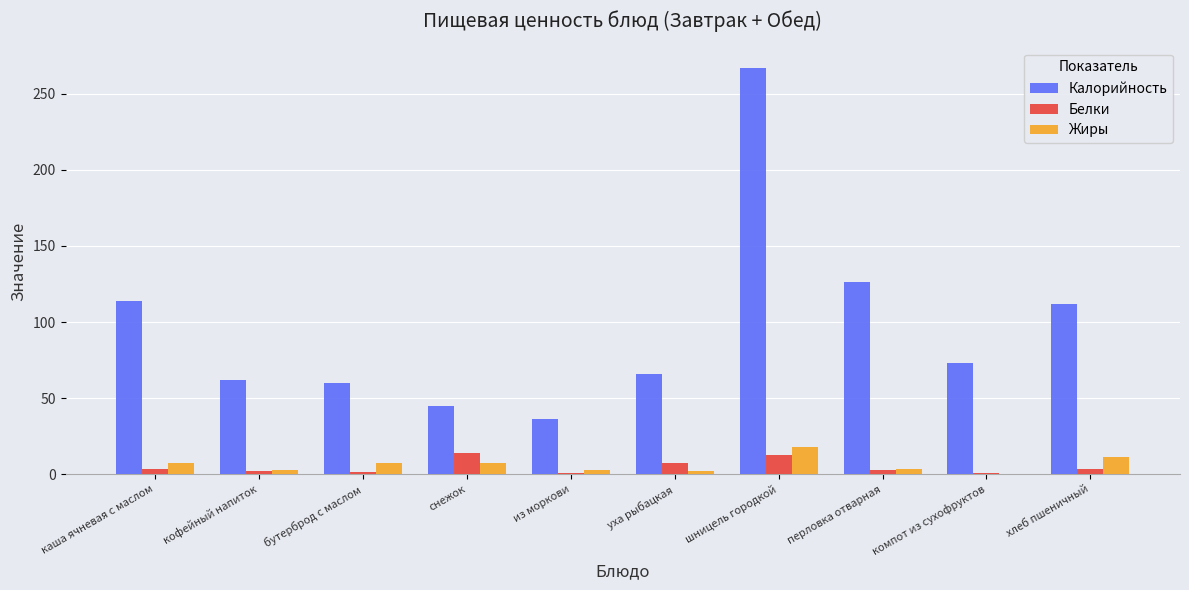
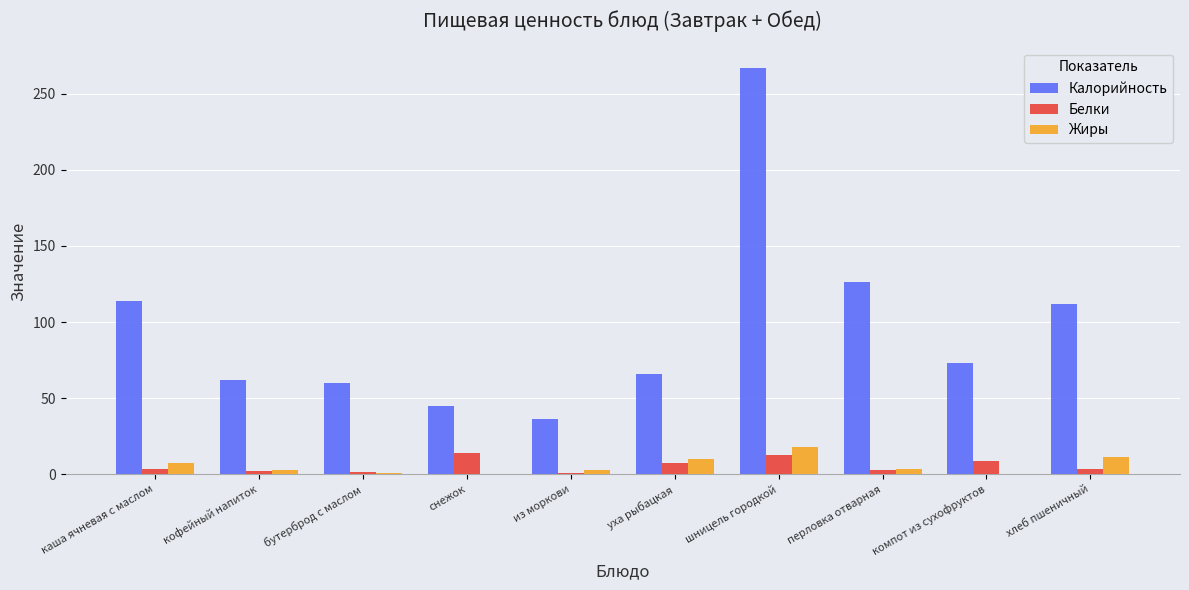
  {
    "Калорийность": {
      "каша ячневая с маслом": 114,
      "кофейный напиток": 62,
      "бутерброд с маслом": 60,
      "снежок": 45,
      "из моркови": 36,
      "уха рыбацкая": 66,
      "шницель городкой": 267,
      "перловка отварная": 126,
      "компот из сухофруктов": 73,
      "хлеб пшеничный": 112
    },
    "Белки": {
      "каша ячневая с маслом": 3,
      "кофейный напиток": 2,
      "снежок": 14,
      "уха рыбацкая": 7,
      "шницель городкой": 12,
      "перловка отварная": 3,
-     "компот из сухофруктов": 1,
+     "компот из сухофруктов": 9,
      "хлеб пшеничный": 4
    },
    "Жиры": {
      "каша ячневая с маслом": 7,
      "кофейный напиток": 3,
-     "бутерброд с маслом": 7,
-     "снежок": 7,
+     "бутерброд с маслом": 1,
+     "снежок": 0,
      "из моркови": 3,
-     "уха рыбацкая": 2,
+     "уха рыбацкая": 10,
      "шницель городкой": 18,
      "перловка отварная": 4,
      "компот из сухофруктов": 0,
      "хлеб пшеничный": 11
    }
  }
